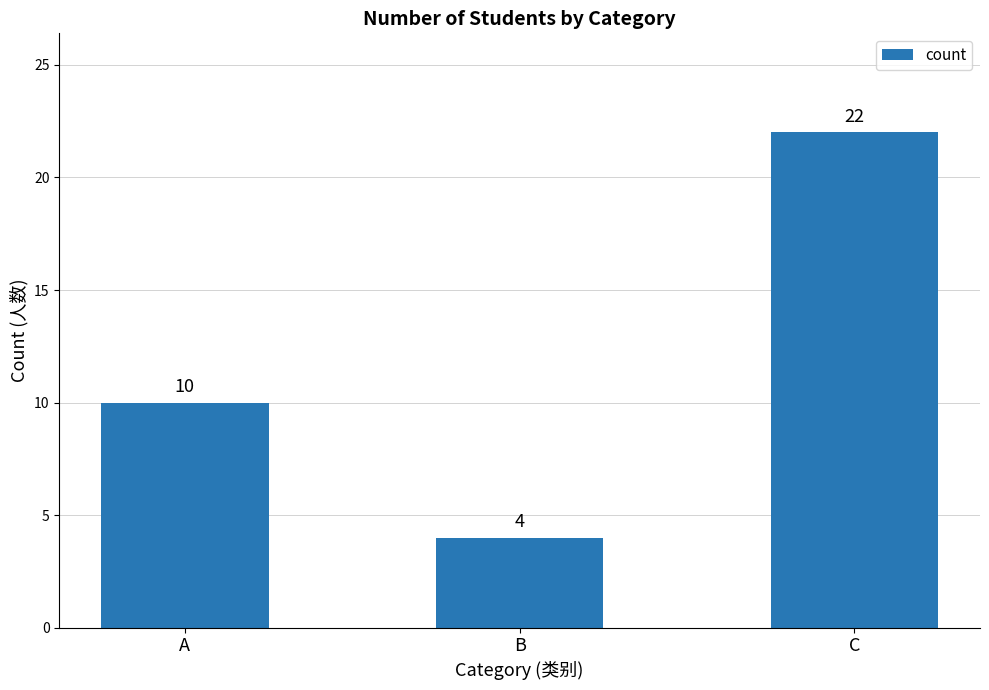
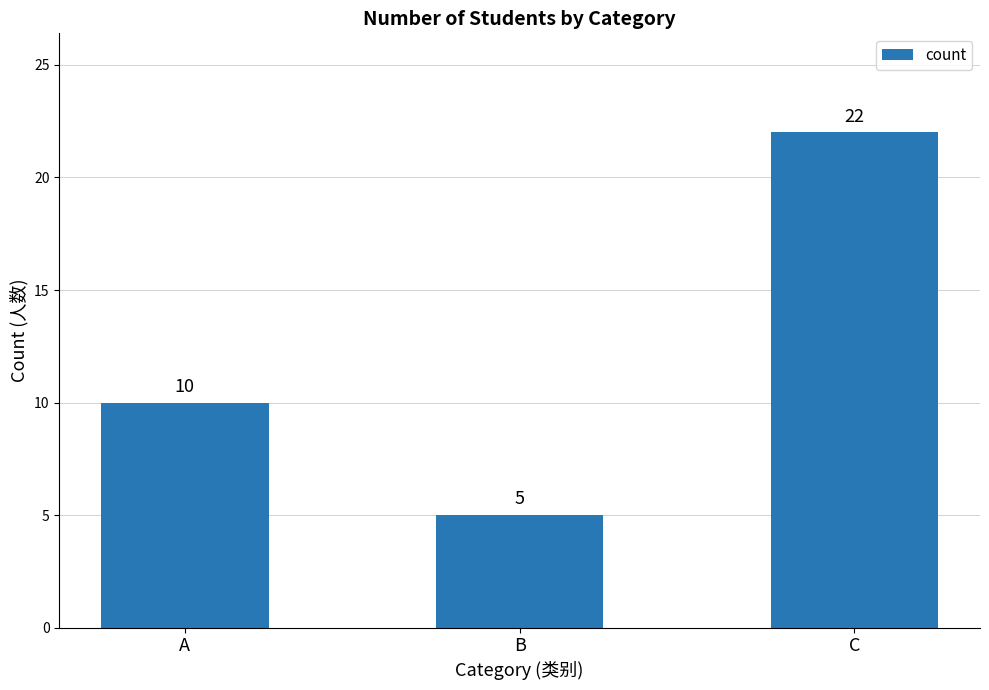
  {
    "A": 10,
-   "B": 4,
+   "B": 5,
    "C": 22
  }
